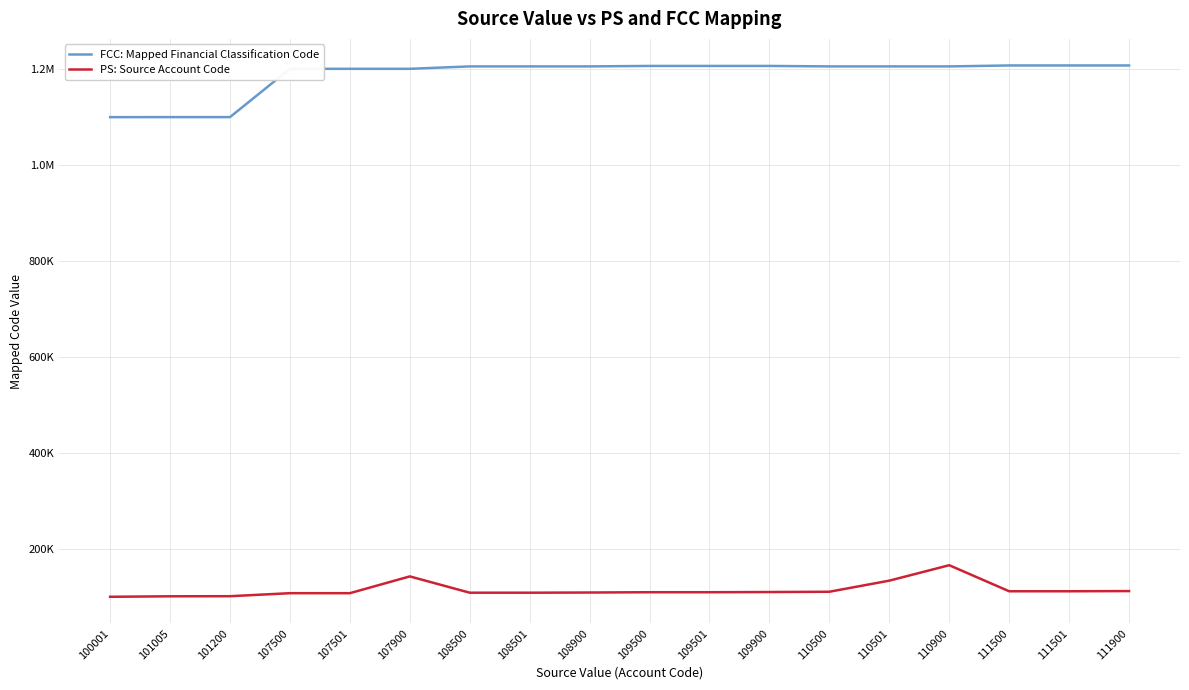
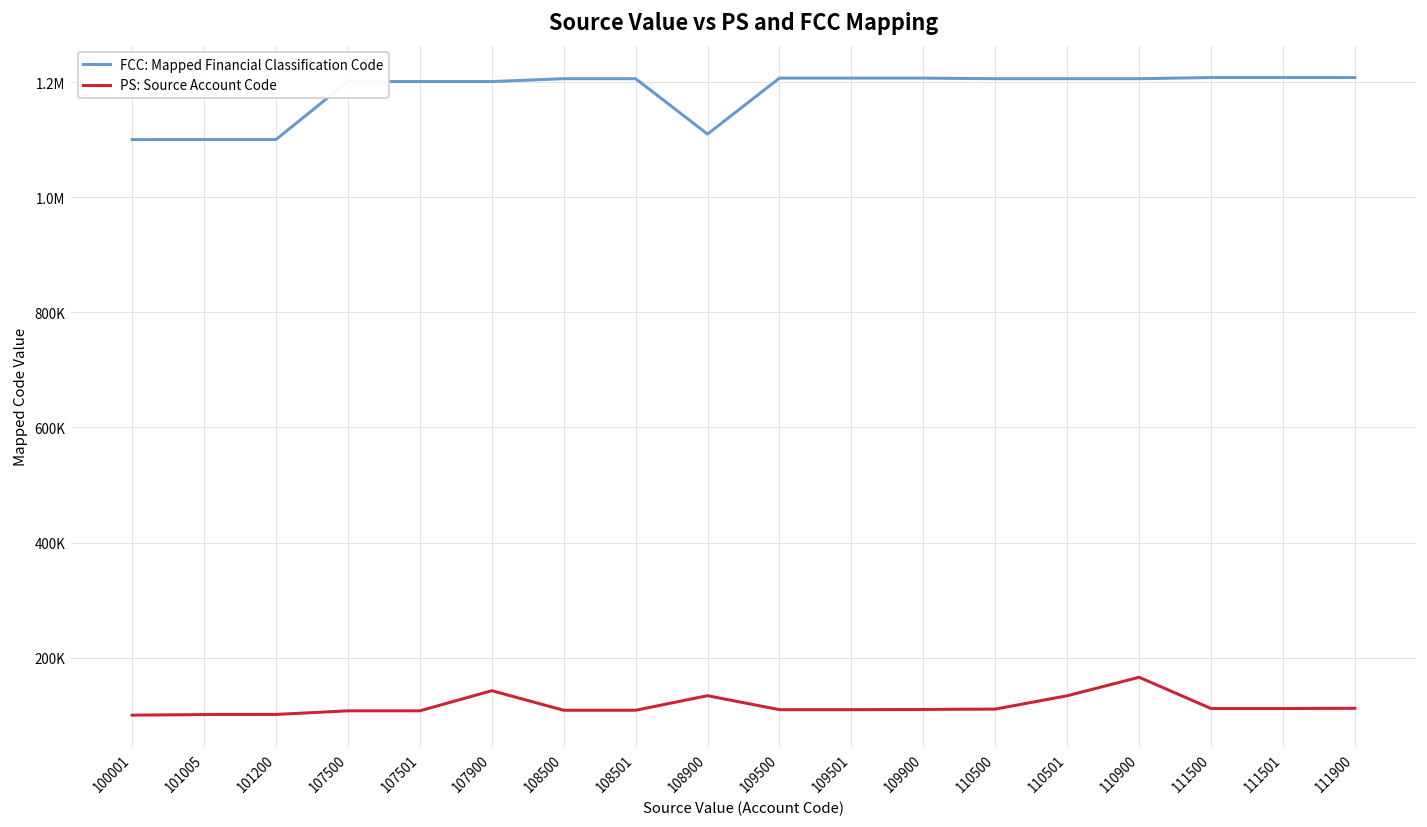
  {
    "FCC: Mapped Financial Classification Code": {
      "100001": 1100000,
      "101005": 1100000,
      "101200": 1100000,
      "107501": 1200000,
      "107900": 1200000,
      "108500": 1210000,
      "108501": 1210000,
-     "108900": 1210000,
+     "108900": 1110000,
      "109500": 1210000,
      "109501": 1210000,
      "109900": 1210000,
      "110500": 1210000,
      "110501": 1210000,
      "110900": 1210000,
      "111500": 1210000,
      "111501": 1210000,
      "111900": 1210000
    },
    "PS: Source Account Code": {
      "100001": 100000,
      "101005": 100000,
      "101200": 100000,
      "107500": 110000,
      "107501": 110000,
      "107900": 140000,
      "108500": 110000,
      "108501": 110000,
-     "108900": 110000,
+     "108900": 130000,
      "109500": 110000,
      "109501": 110000,
      "109900": 110000,
      "110500": 110000,
      "110501": 130000,
      "110900": 170000,
      "111500": 110000,
      "111501": 110000,
      "111900": 110000
    }
  }
